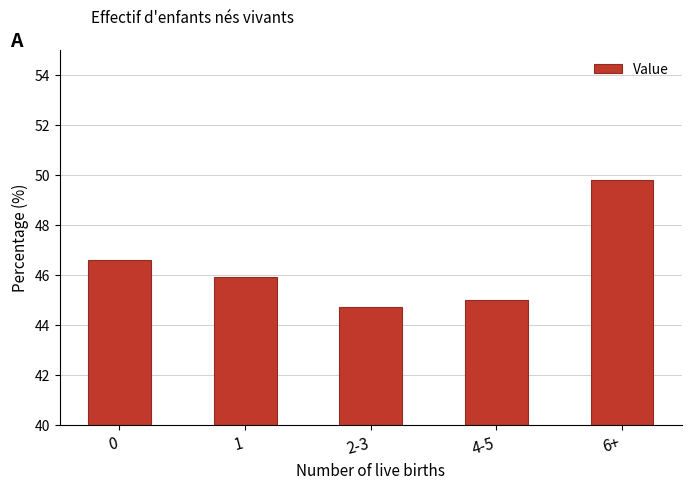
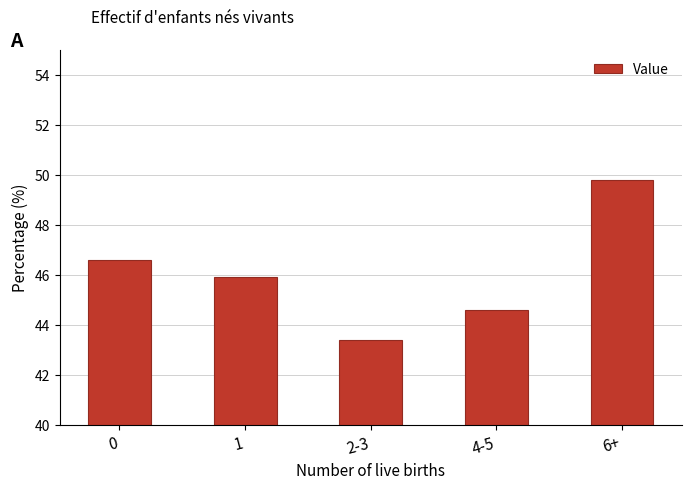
  {
    "0": 46.6,
    "1": 45.9,
-   "2-3": 44.7,
-   "4-5": 45.0,
+   "2-3": 43.4,
+   "4-5": 44.6,
    "6+": 49.8
  }
